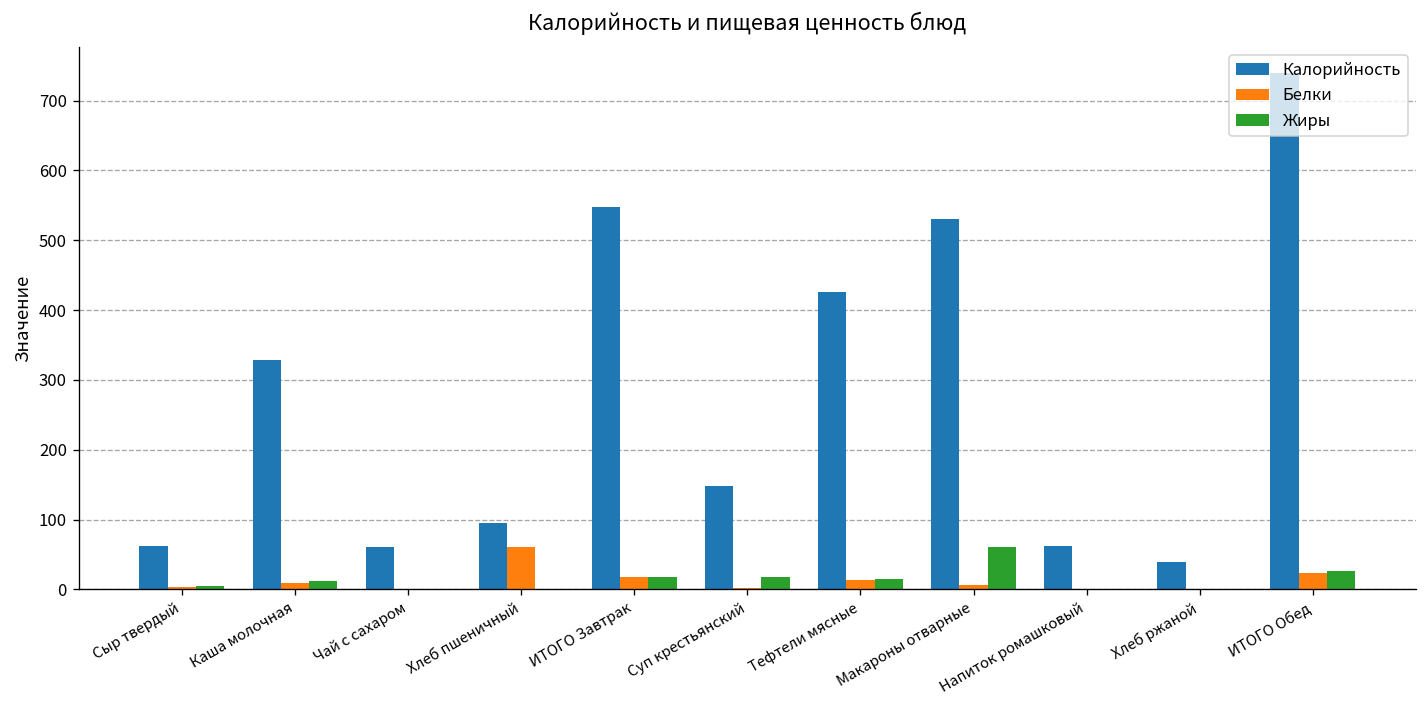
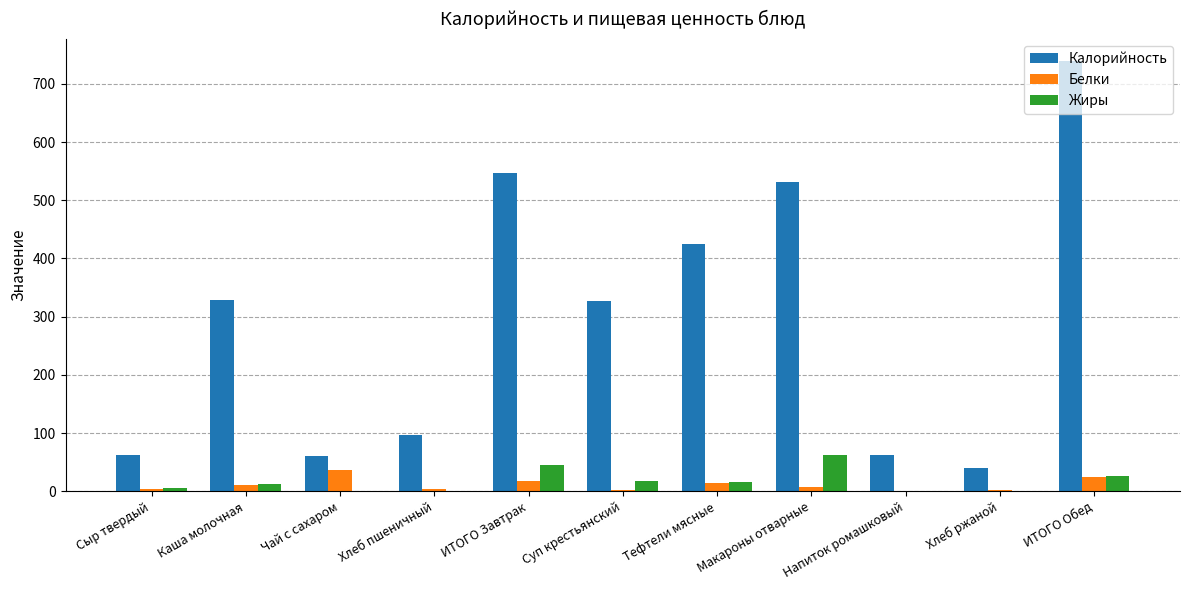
  {
    "Калорийность": {
      "Сыр твердый": 60,
      "Каша молочная": 330,
      "Чай с сахаром": 60,
      "Хлеб пшеничный": 100,
      "ИТОГО Завтрак": 550,
-     "Суп крестьянский": 150,
+     "Суп крестьянский": 330,
      "Тефтели мясные": 430,
      "Макароны отварные": 530,
      "Напиток ромашковый": 60,
      "Хлеб ржаной": 40
    },
    "Белки": {
      "Каша молочная": 10,
-     "Чай с сахаром": 0,
-     "Хлеб пшеничный": 60,
+     "Чай с сахаром": 40,
+     "Хлеб пшеничный": 0,
      "ИТОГО Завтрак": 20,
      "Тефтели мясные": 10,
      "Макароны отварные": 10,
      "ИТОГО Обед": 20
    },
    "Жиры": {
      "Сыр твердый": 10,
      "Каша молочная": 10,
-     "ИТОГО Завтрак": 20,
+     "ИТОГО Завтрак": 50,
      "Суп крестьянский": 20,
      "Тефтели мясные": 20,
      "Макароны отварные": 60,
      "ИТОГО Обед": 30
    }
  }
